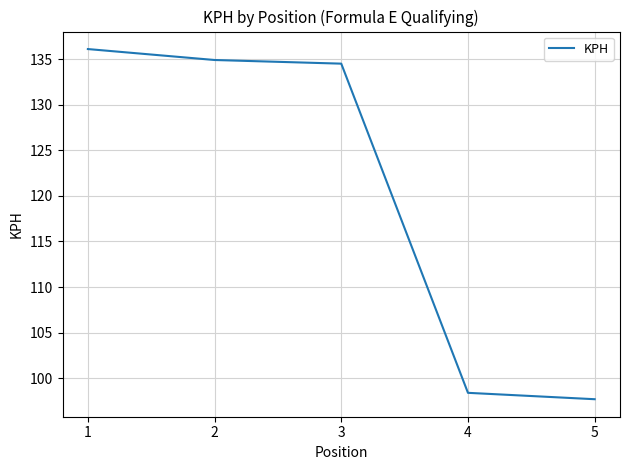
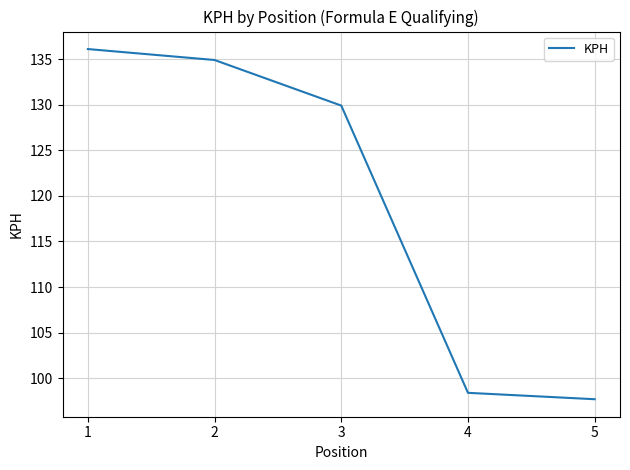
  {
    "1": 136,
    "2": 135,
-   "3": 135,
+   "3": 130,
    "4": 98,
    "5": 98
  }
